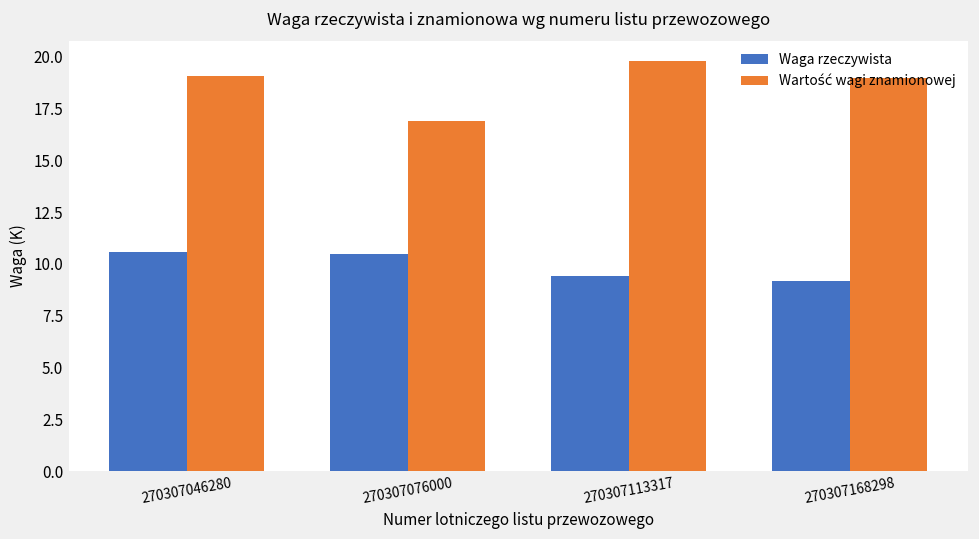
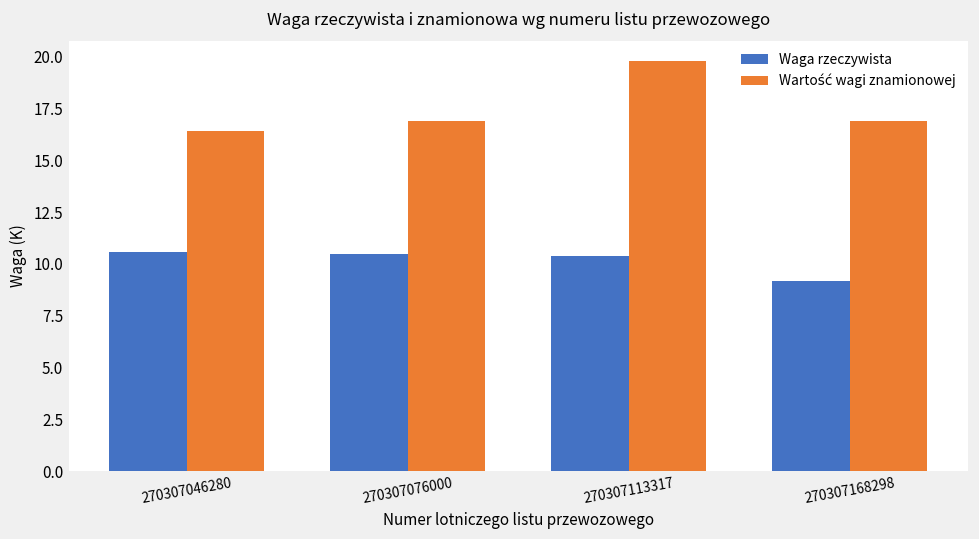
  {
    "Waga rzeczywista": {
      "270307046280": 10.6,
      "270307076000": 10.5,
-     "270307113317": 9.4,
+     "270307113317": 10.4,
      "270307168298": 9.2
    },
    "Wartość wagi znamionowej": {
-     "270307046280": 19.1,
+     "270307046280": 16.4,
      "270307076000": 16.9,
      "270307113317": 19.8,
-     "270307168298": 19.0
+     "270307168298": 16.9
    }
  }
